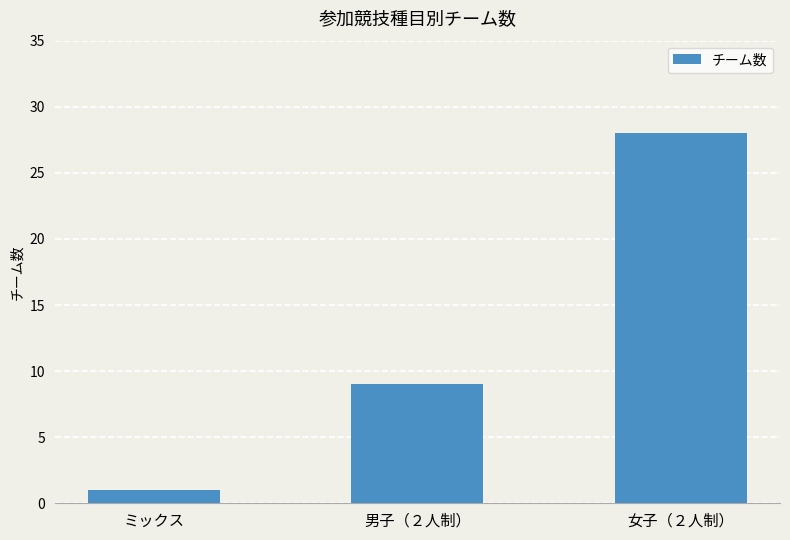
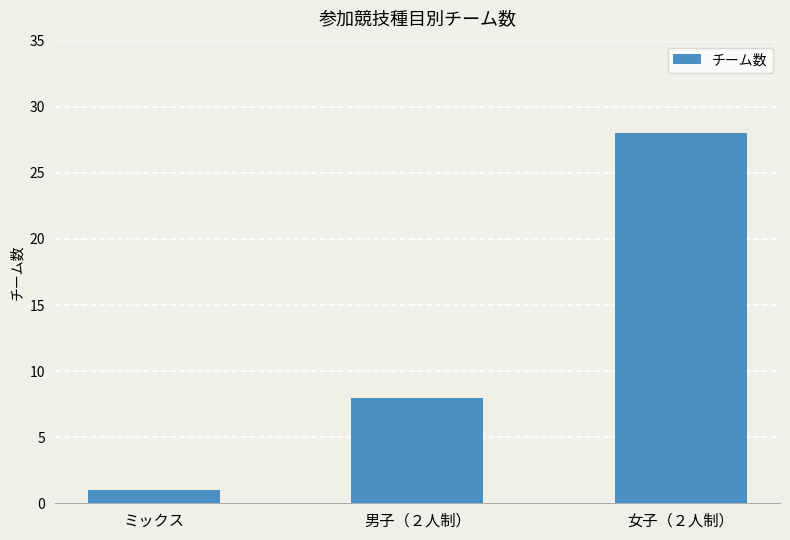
  {
    "ミックス": 1,
-   "男子（２人制）": 9,
+   "男子（２人制）": 8,
    "女子（２人制）": 28
  }
